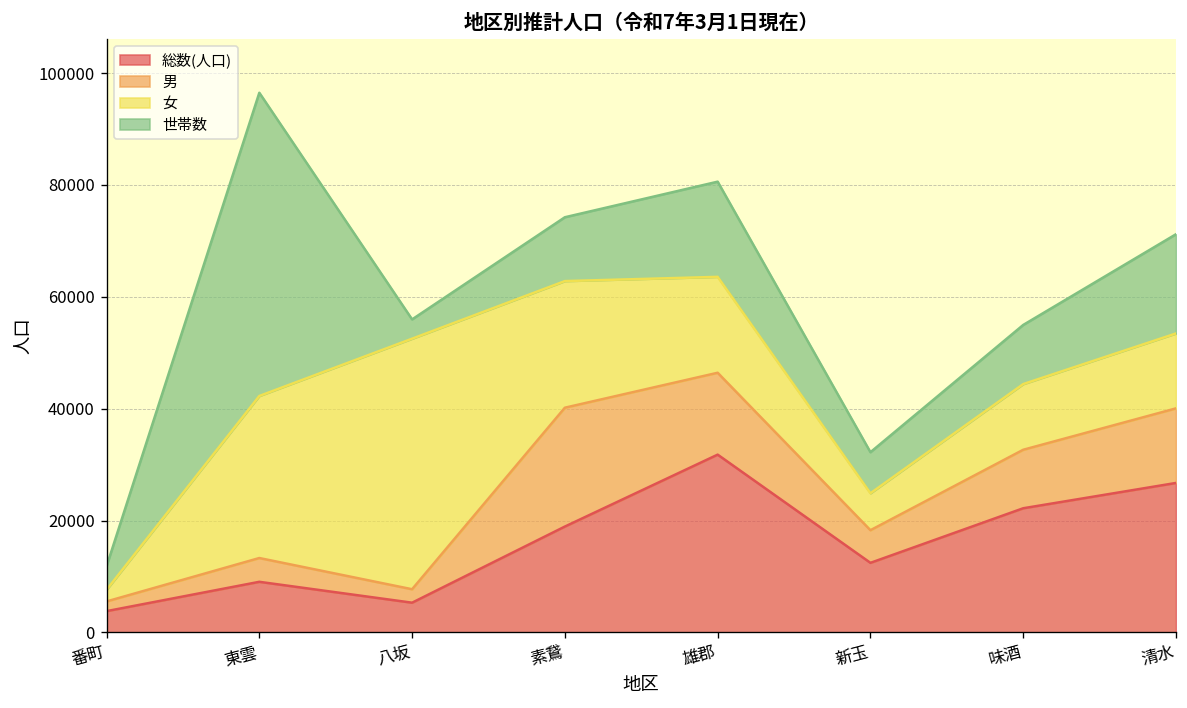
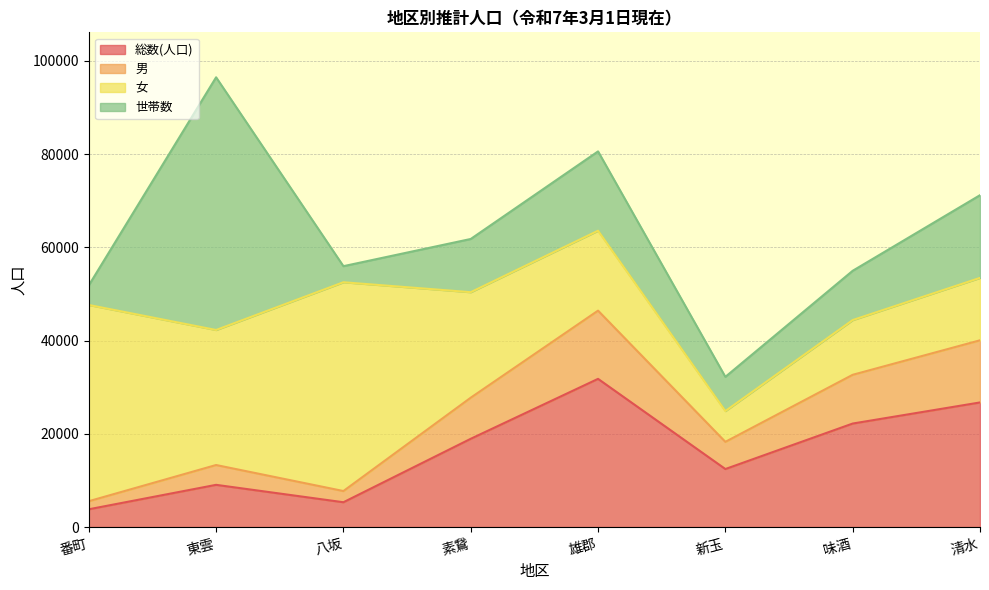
  {
    "総数(人口)": {
      "番町": 4000,
      "東雲": 9000,
      "八坂": 5000,
      "素鵞": 19000,
      "雄郡": 32000,
      "新玉": 12000,
      "味酒": 22000,
      "清水": 27000
    },
    "男": {
      "番町": 2000,
      "東雲": 4000,
      "八坂": 2000,
-     "素鵞": 21000,
+     "素鵞": 9000,
      "雄郡": 15000,
      "新玉": 6000,
      "味酒": 10000,
      "清水": 13000
    },
    "女": {
-     "番町": 2000,
+     "番町": 42000,
      "東雲": 29000,
      "八坂": 45000,
      "素鵞": 23000,
      "雄郡": 17000,
      "新玉": 7000,
      "味酒": 12000,
      "清水": 13000
    },
    "世帯数": {
      "番町": 4000,
      "東雲": 54000,
      "八坂": 3000,
      "素鵞": 11000,
      "雄郡": 17000,
      "新玉": 7000,
      "味酒": 11000,
      "清水": 18000
    }
  }
